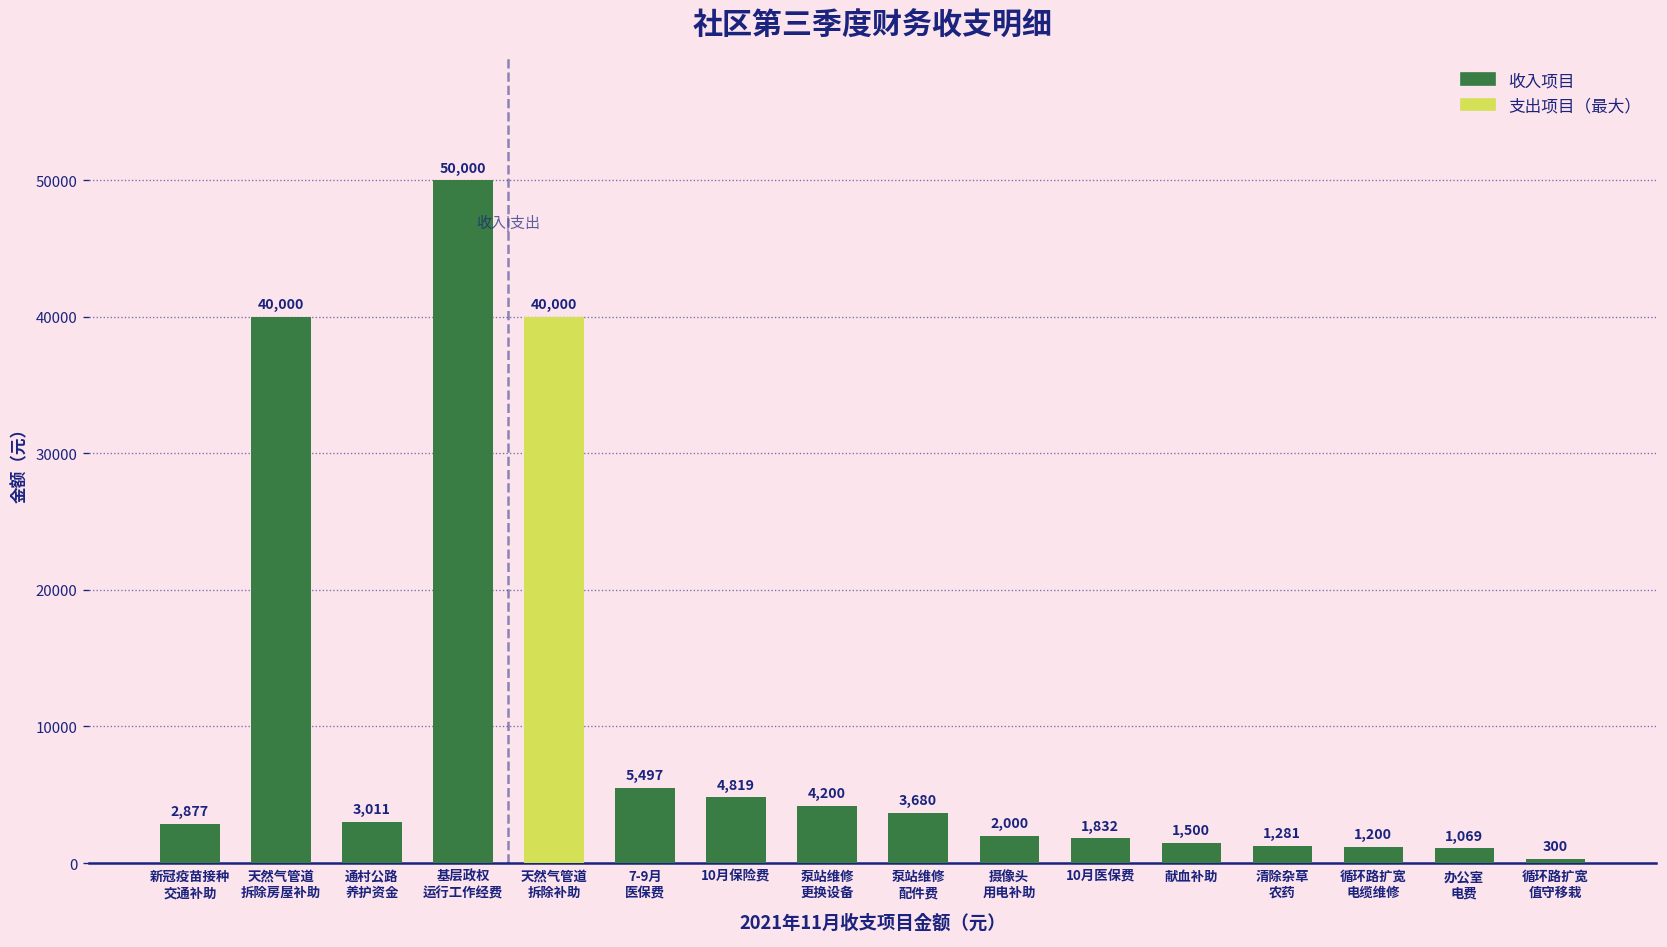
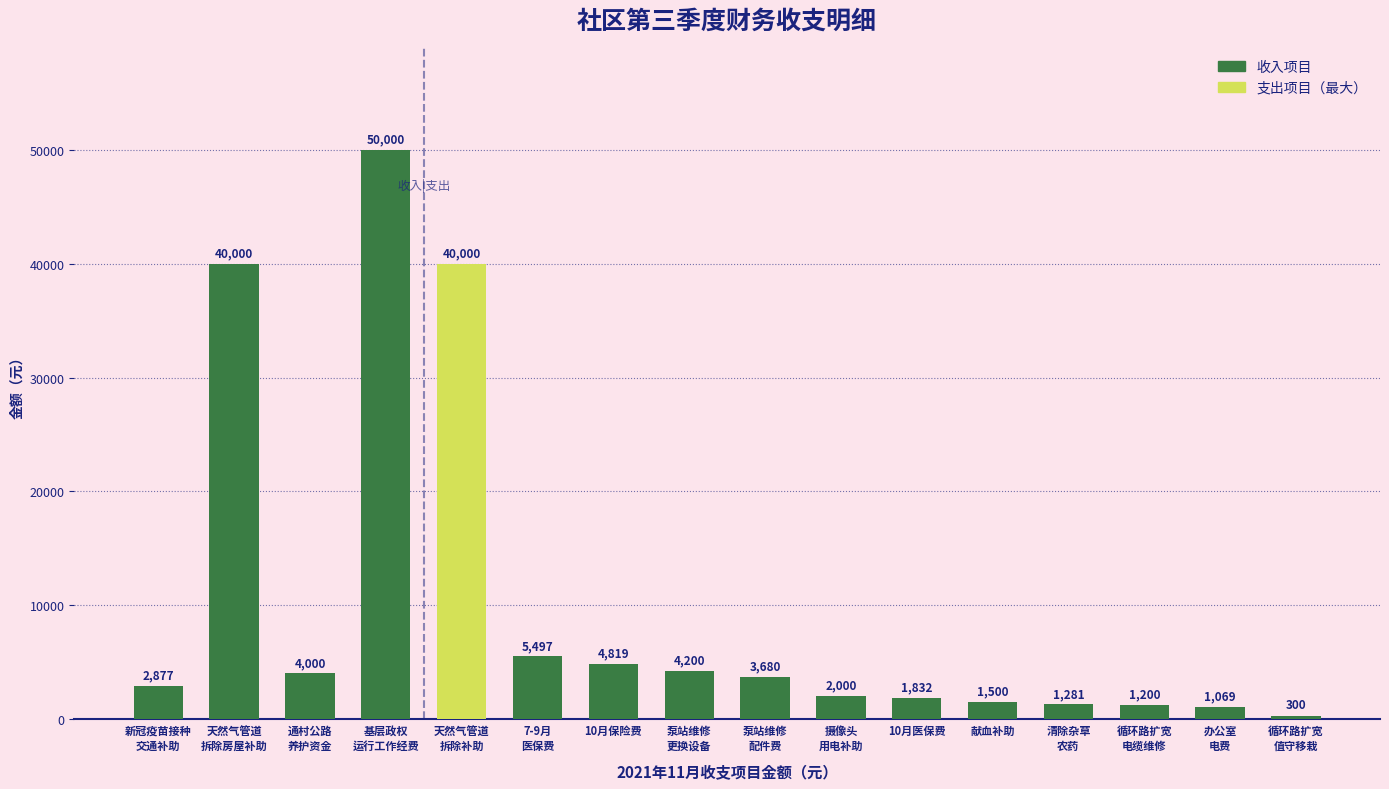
  {
    "新冠疫苗接种 交通补助": "2,877",
    "天然气管道 拆除房屋补助": "40,000",
-   "通村公路 养护资金": "3,011",
+   "通村公路 养护资金": "4,000",
    "基层政权 运行工作经费": "50,000",
    "天然气管道 拆除补助": "40,000",
    "10月保险费": "4,819",
    "泵站维修 更换设备": "4,200",
    "泵站维修 配件费": "3,680",
    "摄像头 用电补助": "2,000",
    "献血补助": "1,500",
    "清除杂草 农药": "1,281",
    "循环路扩宽 电缆维修": "1,200",
    "循环路扩宽 值守移栽": "300"
  }
